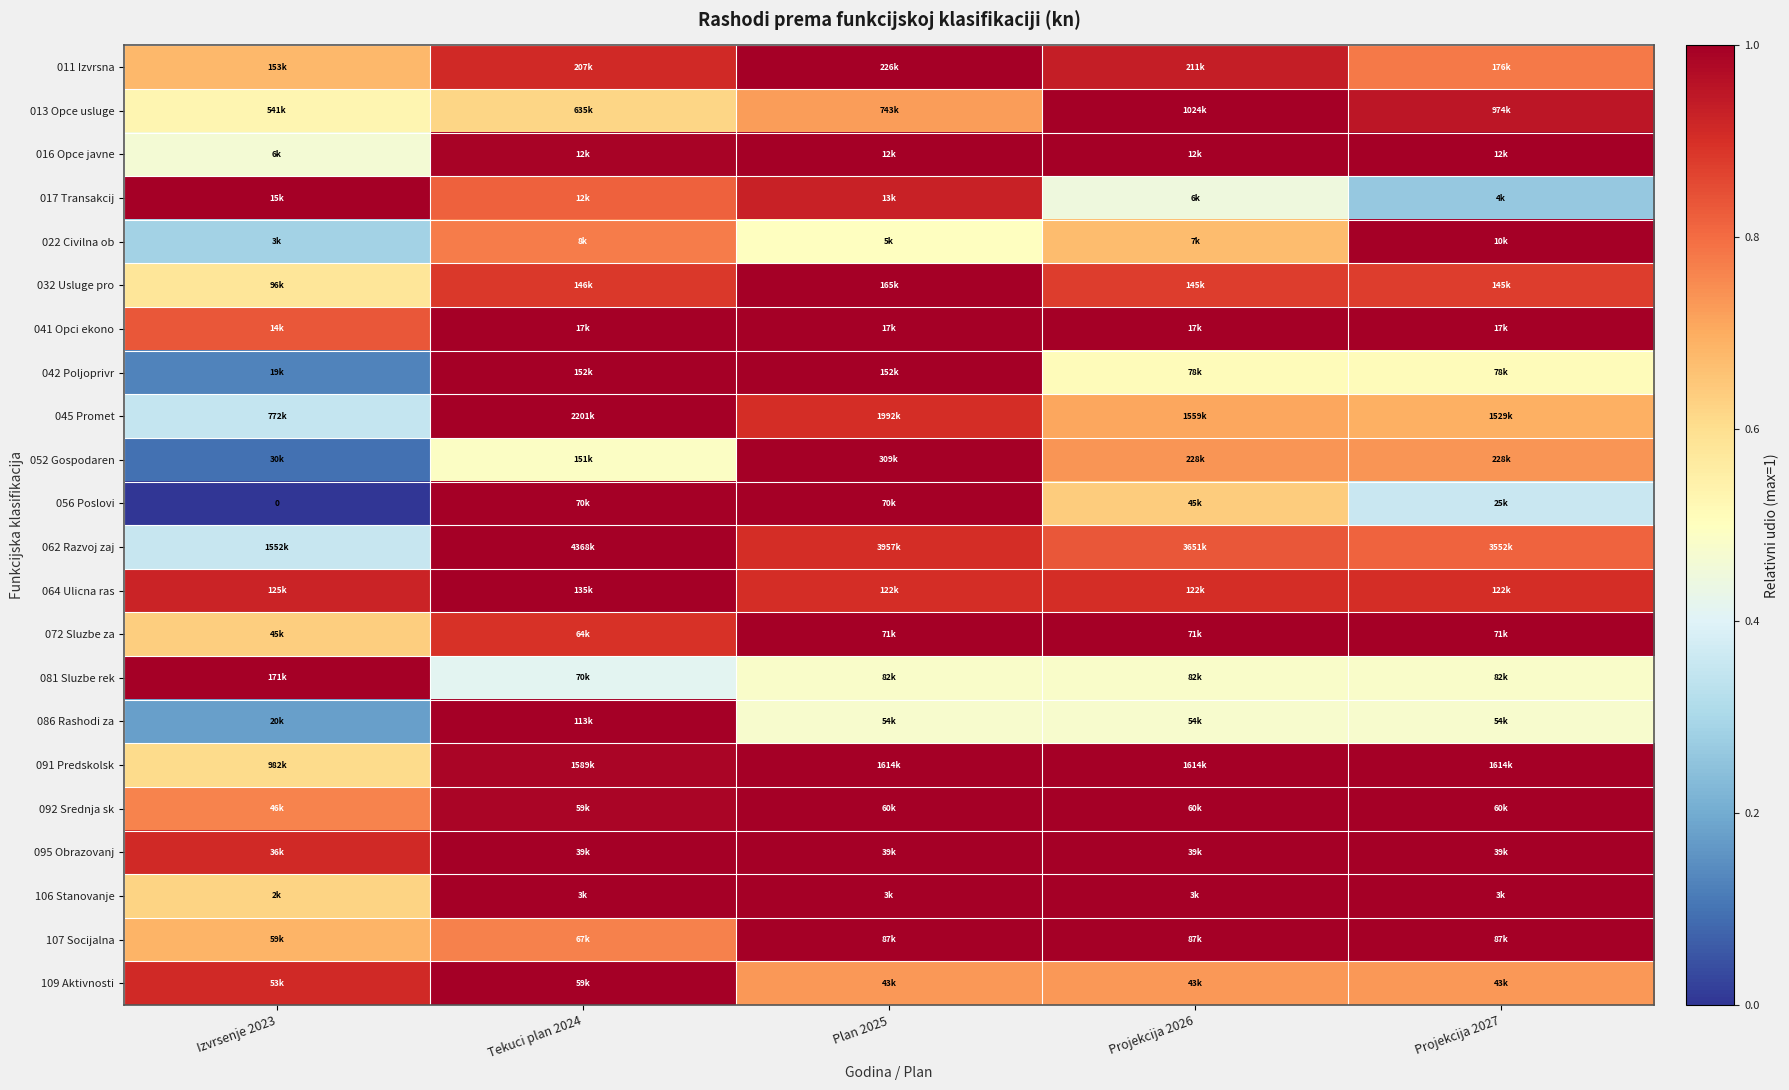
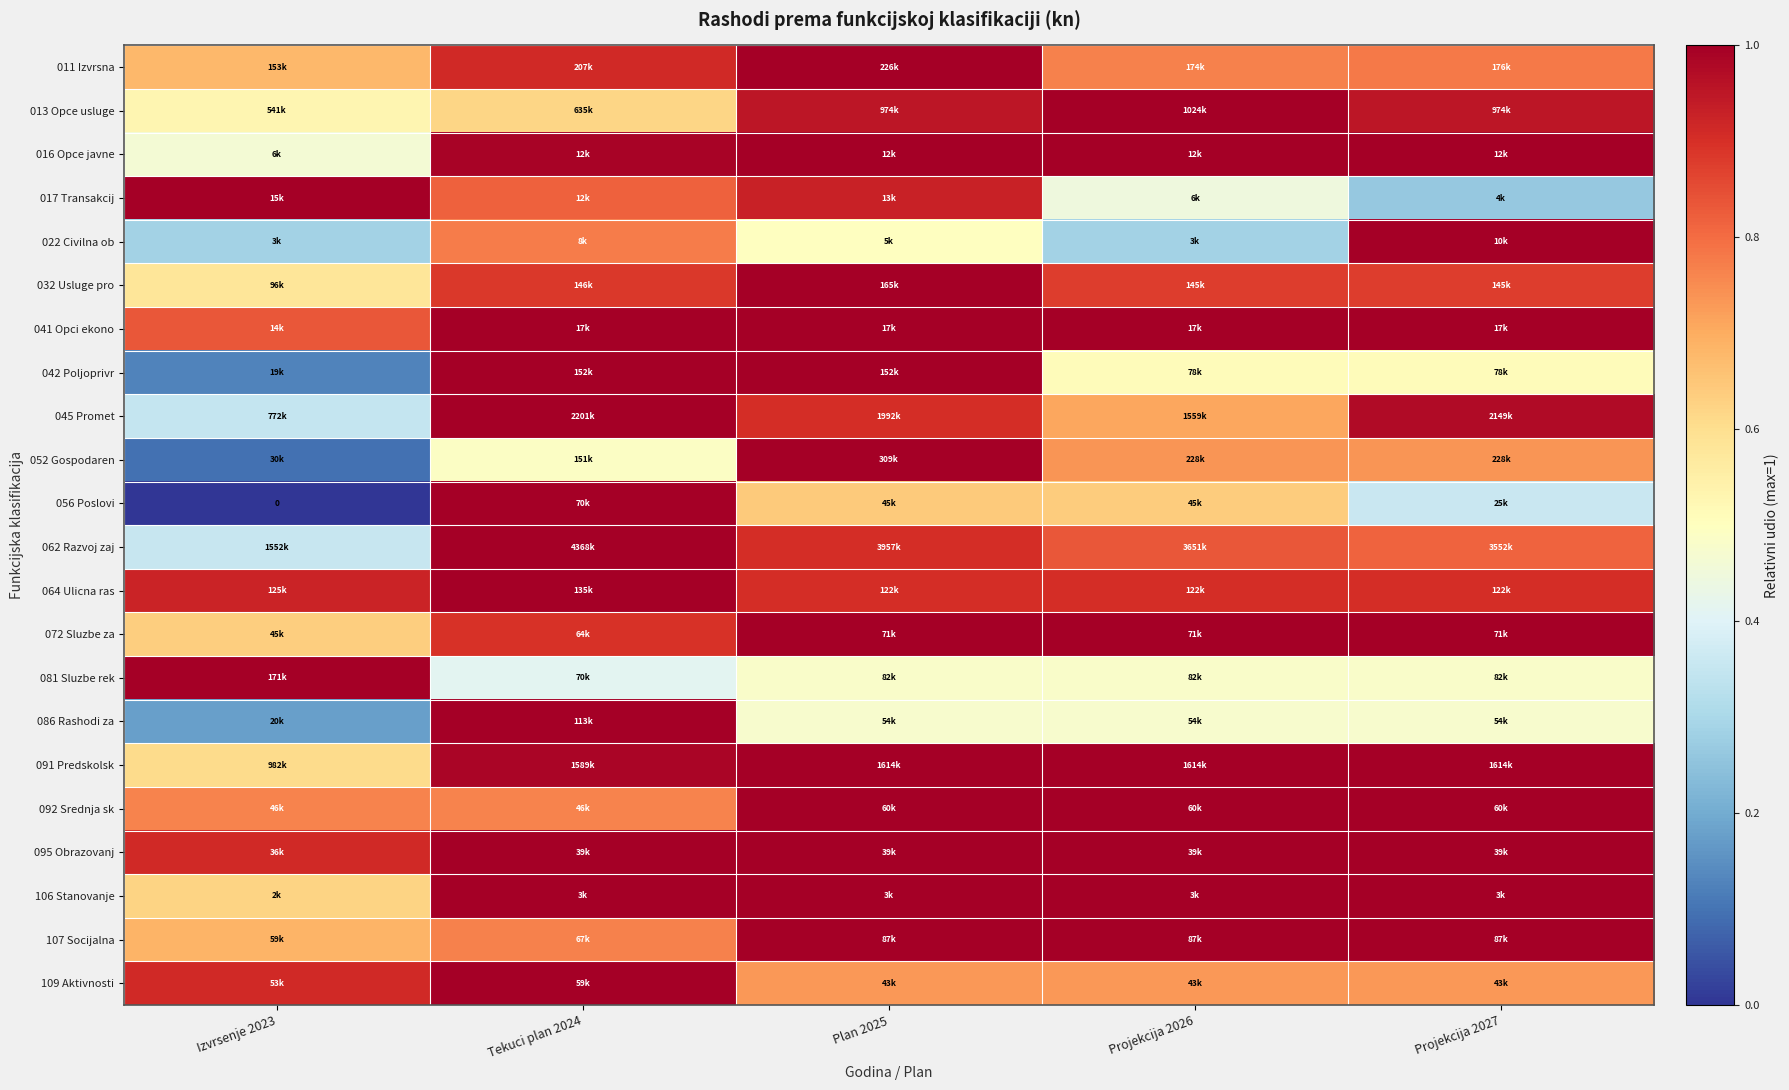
  {
    "011 Izvrsna": {
      "Izvrsenje 2023": "153k",
      "Tekuci plan 2024": "207k",
      "Plan 2025": "226k",
-     "Projekcija 2026": "211k",
+     "Projekcija 2026": "174k",
      "Projekcija 2027": "176k"
    },
    "013 Opce usluge": {
      "Izvrsenje 2023": "541k",
      "Tekuci plan 2024": "635k",
-     "Plan 2025": "743k",
+     "Plan 2025": "974k",
      "Projekcija 2026": "1024k",
      "Projekcija 2027": "974k"
    },
    "016 Opce javne": {
      "Izvrsenje 2023": "6k",
      "Tekuci plan 2024": "12k",
      "Plan 2025": "12k",
      "Projekcija 2026": "12k",
      "Projekcija 2027": "12k"
    },
    "017 Transakcij": {
      "Izvrsenje 2023": "15k",
      "Tekuci plan 2024": "12k",
      "Plan 2025": "13k",
      "Projekcija 2026": "6k",
      "Projekcija 2027": "4k"
    },
    "022 Civilna ob": {
      "Izvrsenje 2023": "3k",
      "Tekuci plan 2024": "8k",
      "Plan 2025": "5k",
-     "Projekcija 2026": "7k",
+     "Projekcija 2026": "3k",
      "Projekcija 2027": "10k"
    },
    "032 Usluge pro": {
      "Izvrsenje 2023": "96k",
      "Tekuci plan 2024": "146k",
      "Plan 2025": "165k",
      "Projekcija 2026": "145k",
      "Projekcija 2027": "145k"
    },
    "041 Opci ekono": {
      "Izvrsenje 2023": "14k",
      "Tekuci plan 2024": "17k",
      "Plan 2025": "17k",
      "Projekcija 2026": "17k",
      "Projekcija 2027": "17k"
    },
    "042 Poljoprivr": {
      "Izvrsenje 2023": "19k",
      "Tekuci plan 2024": "152k",
      "Plan 2025": "152k",
      "Projekcija 2026": "78k",
      "Projekcija 2027": "78k"
    },
    "045 Promet": {
      "Izvrsenje 2023": "772k",
      "Tekuci plan 2024": "2201k",
      "Plan 2025": "1992k",
      "Projekcija 2026": "1559k",
-     "Projekcija 2027": "1529k"
+     "Projekcija 2027": "2149k"
    },
    "052 Gospodaren": {
      "Izvrsenje 2023": "30k",
      "Tekuci plan 2024": "151k",
      "Plan 2025": "309k",
      "Projekcija 2026": "228k",
      "Projekcija 2027": "228k"
    },
    "056 Poslovi": {
      "Izvrsenje 2023": "0",
      "Tekuci plan 2024": "70k",
-     "Plan 2025": "70k",
+     "Plan 2025": "45k",
      "Projekcija 2026": "45k",
      "Projekcija 2027": "25k"
    },
    "062 Razvoj zaj": {
      "Izvrsenje 2023": "1552k",
      "Tekuci plan 2024": "4368k",
      "Plan 2025": "3957k",
      "Projekcija 2026": "3651k",
      "Projekcija 2027": "3552k"
    },
    "064 Ulicna ras": {
      "Izvrsenje 2023": "125k",
      "Tekuci plan 2024": "135k",
      "Plan 2025": "122k",
      "Projekcija 2026": "122k",
      "Projekcija 2027": "122k"
    },
    "072 Sluzbe za": {
      "Izvrsenje 2023": "45k",
      "Tekuci plan 2024": "64k",
      "Plan 2025": "71k",
      "Projekcija 2026": "71k",
      "Projekcija 2027": "71k"
    },
    "081 Sluzbe rek": {
      "Izvrsenje 2023": "171k",
      "Tekuci plan 2024": "70k",
      "Plan 2025": "82k",
      "Projekcija 2026": "82k",
      "Projekcija 2027": "82k"
    },
    "086 Rashodi za": {
      "Izvrsenje 2023": "20k",
      "Tekuci plan 2024": "113k",
      "Plan 2025": "54k",
      "Projekcija 2026": "54k",
      "Projekcija 2027": "54k"
    },
    "091 Predskolsk": {
      "Izvrsenje 2023": "982k",
      "Tekuci plan 2024": "1589k",
      "Plan 2025": "1614k",
      "Projekcija 2026": "1614k",
      "Projekcija 2027": "1614k"
    },
    "092 Srednja sk": {
      "Izvrsenje 2023": "46k",
-     "Tekuci plan 2024": "59k",
+     "Tekuci plan 2024": "46k",
      "Plan 2025": "60k",
      "Projekcija 2026": "60k",
      "Projekcija 2027": "60k"
    },
    "095 Obrazovanj": {
      "Izvrsenje 2023": "36k",
      "Tekuci plan 2024": "39k",
      "Plan 2025": "39k",
      "Projekcija 2026": "39k",
      "Projekcija 2027": "39k"
    },
    "106 Stanovanje": {
      "Izvrsenje 2023": "2k",
      "Tekuci plan 2024": "3k",
      "Plan 2025": "3k",
      "Projekcija 2026": "3k",
      "Projekcija 2027": "3k"
    },
    "107 Socijalna": {
      "Izvrsenje 2023": "59k",
      "Tekuci plan 2024": "67k",
      "Plan 2025": "87k",
      "Projekcija 2026": "87k",
      "Projekcija 2027": "87k"
    },
    "109 Aktivnosti": {
      "Izvrsenje 2023": "53k",
      "Tekuci plan 2024": "59k",
      "Plan 2025": "43k",
      "Projekcija 2026": "43k",
      "Projekcija 2027": "43k"
    }
  }
